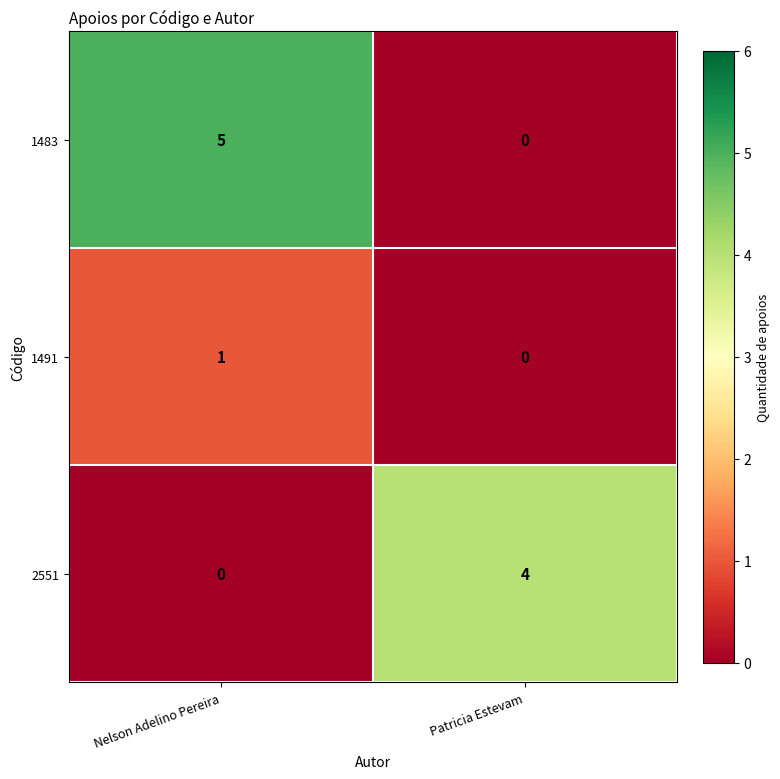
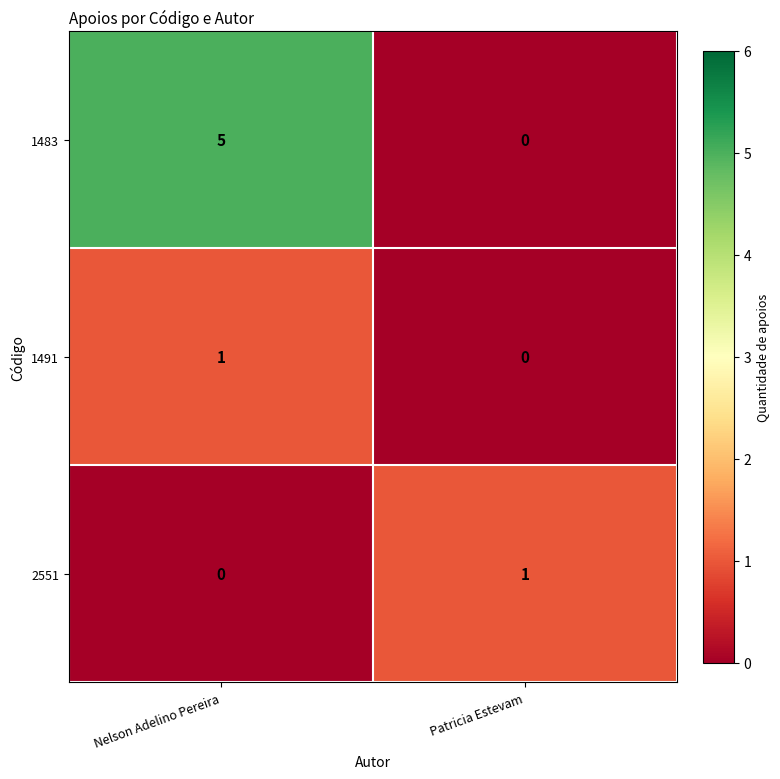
  {
    "1483": {
      "Nelson Adelino Pereira": 5,
      "Patricia Estevam": 0
    },
    "1491": {
      "Nelson Adelino Pereira": 1,
      "Patricia Estevam": 0
    },
    "2551": {
      "Nelson Adelino Pereira": 0,
-     "Patricia Estevam": 4
+     "Patricia Estevam": 1
    }
  }
